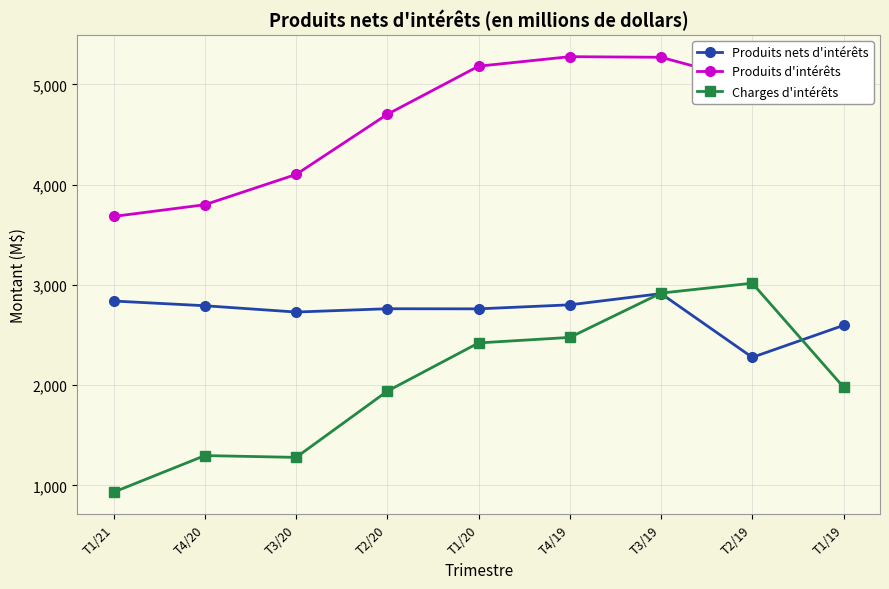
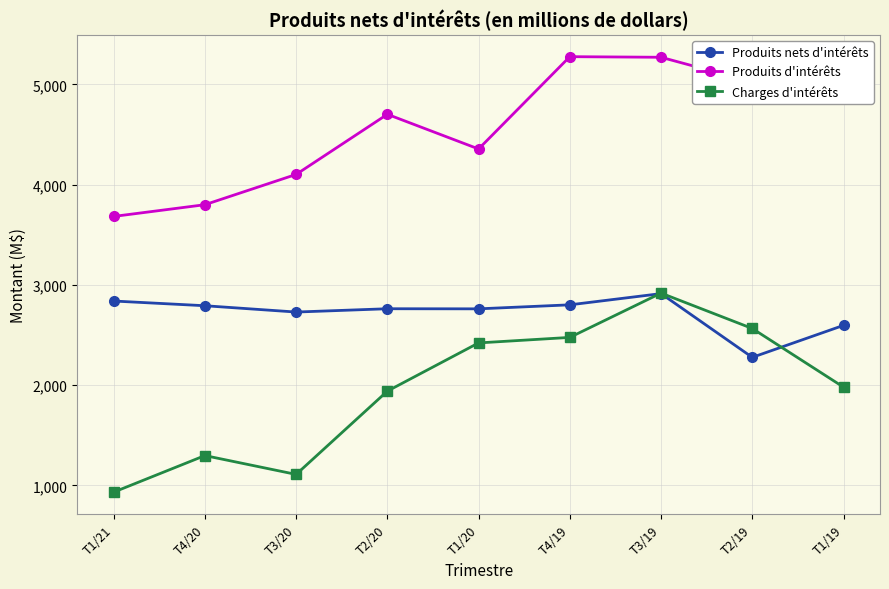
  {
    "Produits nets d'intérêts": {
      "T1/21": "2,840",
      "T4/20": "2,790",
      "T3/20": "2,730",
      "T2/20": "2,760",
      "T1/20": "2,760",
      "T4/19": "2,800",
      "T2/19": "2,280",
      "T1/19": "2,600"
    },
    "Produits d'intérêts": {
      "T1/21": "3,680",
      "T4/20": "3,800",
      "T3/20": "4,100",
      "T2/20": "4,700",
-     "T1/20": "5,180",
+     "T1/20": "4,360",
      "T4/19": "5,280",
      "T3/19": "5,270"
    },
    "Charges d'intérêts": {
      "T1/21": "930",
      "T4/20": "1,300",
-     "T3/20": "1,280",
+     "T3/20": "1,110",
      "T2/20": "1,940",
      "T1/20": "2,420",
      "T4/19": "2,480",
-     "T2/19": "3,020",
+     "T2/19": "2,570",
      "T1/19": "1,980"
    }
  }
